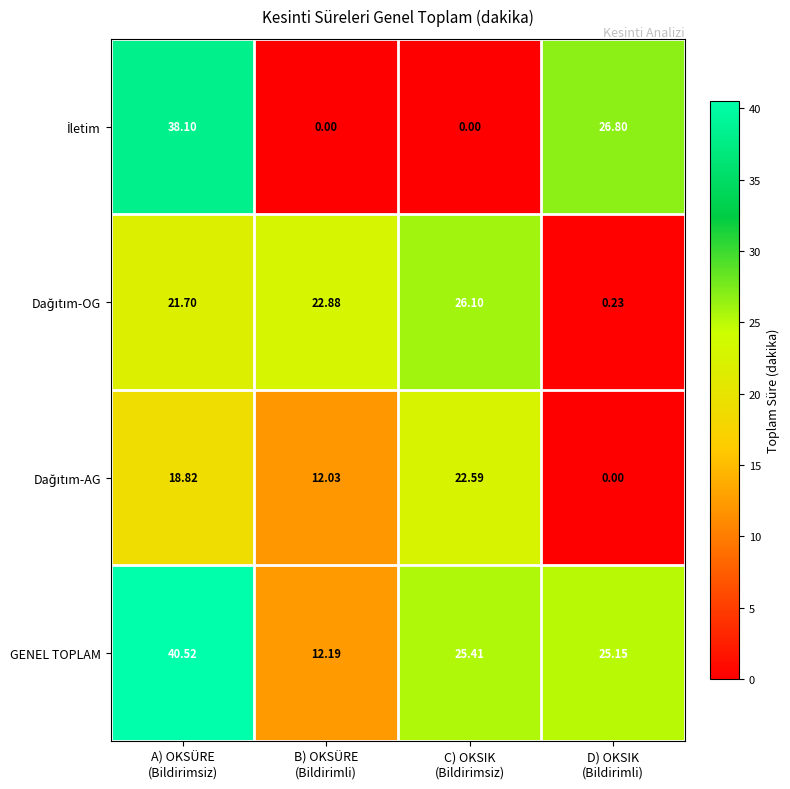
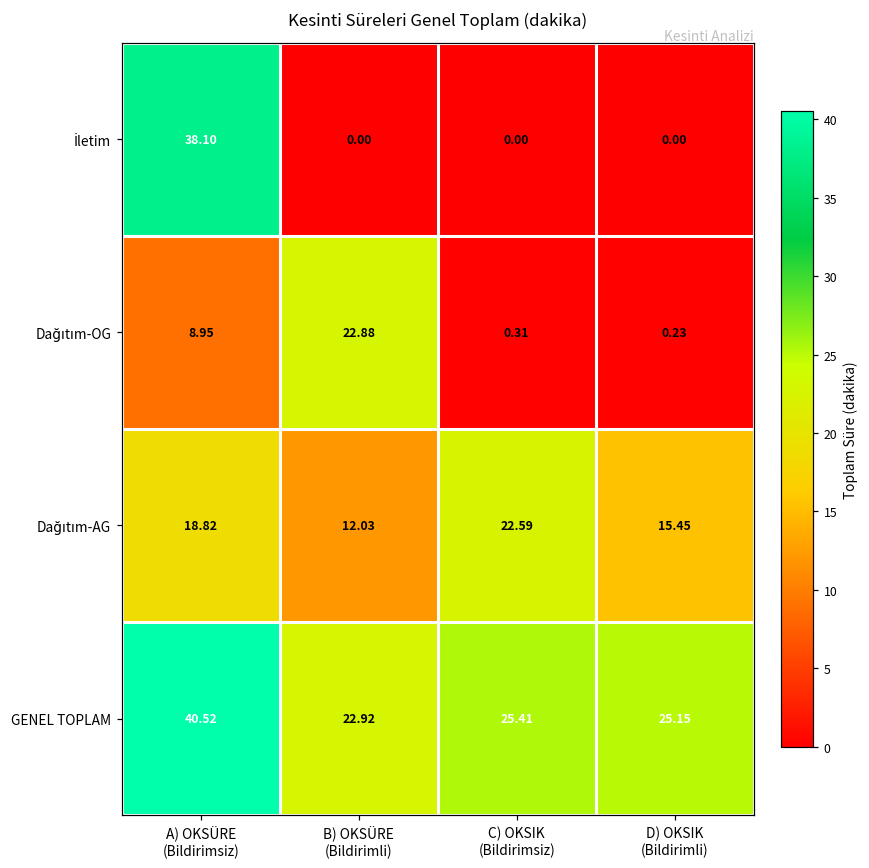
  {
    "İletim": {
      "A) OKSÜRE (Bildirimsiz)": 38.10,
      "B) OKSÜRE (Bildirimli)": 0.00,
      "C) OKSIK (Bildirimsiz)": 0.00,
-     "D) OKSIK (Bildirimli)": 26.80
+     "D) OKSIK (Bildirimli)": 0.00
    },
    "Dağıtım-OG": {
-     "A) OKSÜRE (Bildirimsiz)": 21.70,
+     "A) OKSÜRE (Bildirimsiz)": 8.95,
      "B) OKSÜRE (Bildirimli)": 22.88,
-     "C) OKSIK (Bildirimsiz)": 26.10,
+     "C) OKSIK (Bildirimsiz)": 0.31,
      "D) OKSIK (Bildirimli)": 0.23
    },
    "Dağıtım-AG": {
      "A) OKSÜRE (Bildirimsiz)": 18.82,
      "B) OKSÜRE (Bildirimli)": 12.03,
      "C) OKSIK (Bildirimsiz)": 22.59,
-     "D) OKSIK (Bildirimli)": 0.00
+     "D) OKSIK (Bildirimli)": 15.45
    },
    "GENEL TOPLAM": {
      "A) OKSÜRE (Bildirimsiz)": 40.52,
-     "B) OKSÜRE (Bildirimli)": 12.19,
+     "B) OKSÜRE (Bildirimli)": 22.92,
      "C) OKSIK (Bildirimsiz)": 25.41,
      "D) OKSIK (Bildirimli)": 25.15
    }
  }
